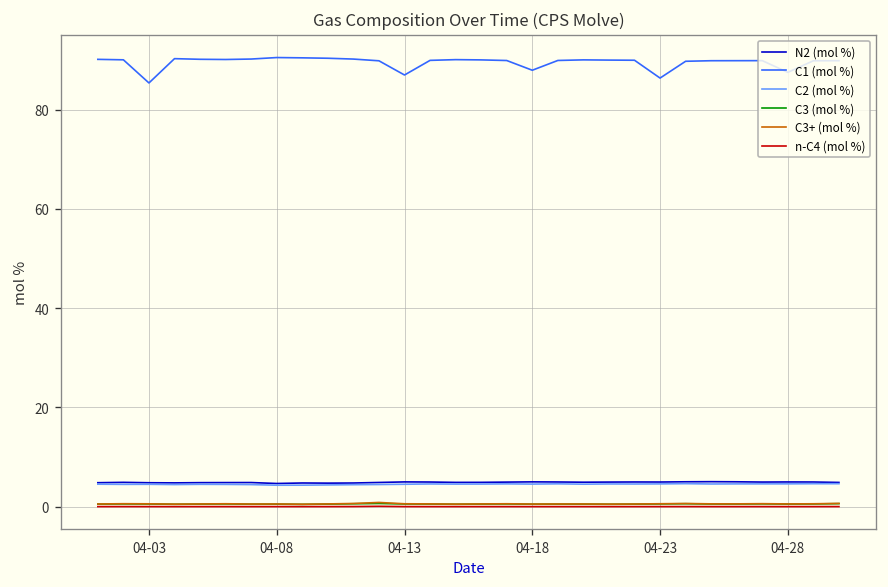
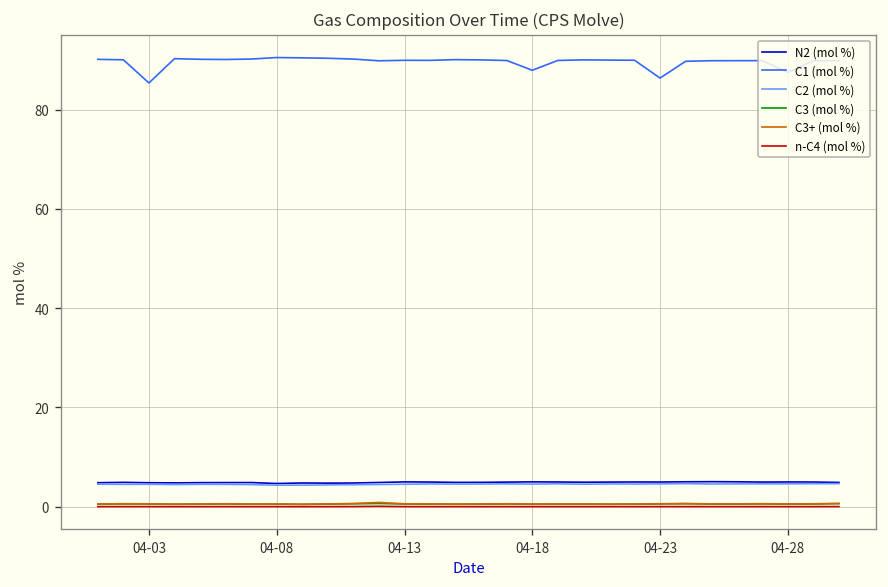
  {
    "C1 (mol %)": {
      "04-03": 85,
      "04-08": 90,
-     "04-13": 87,
+     "04-13": 90,
      "04-18": 88,
      "04-23": 86
    }
  }
